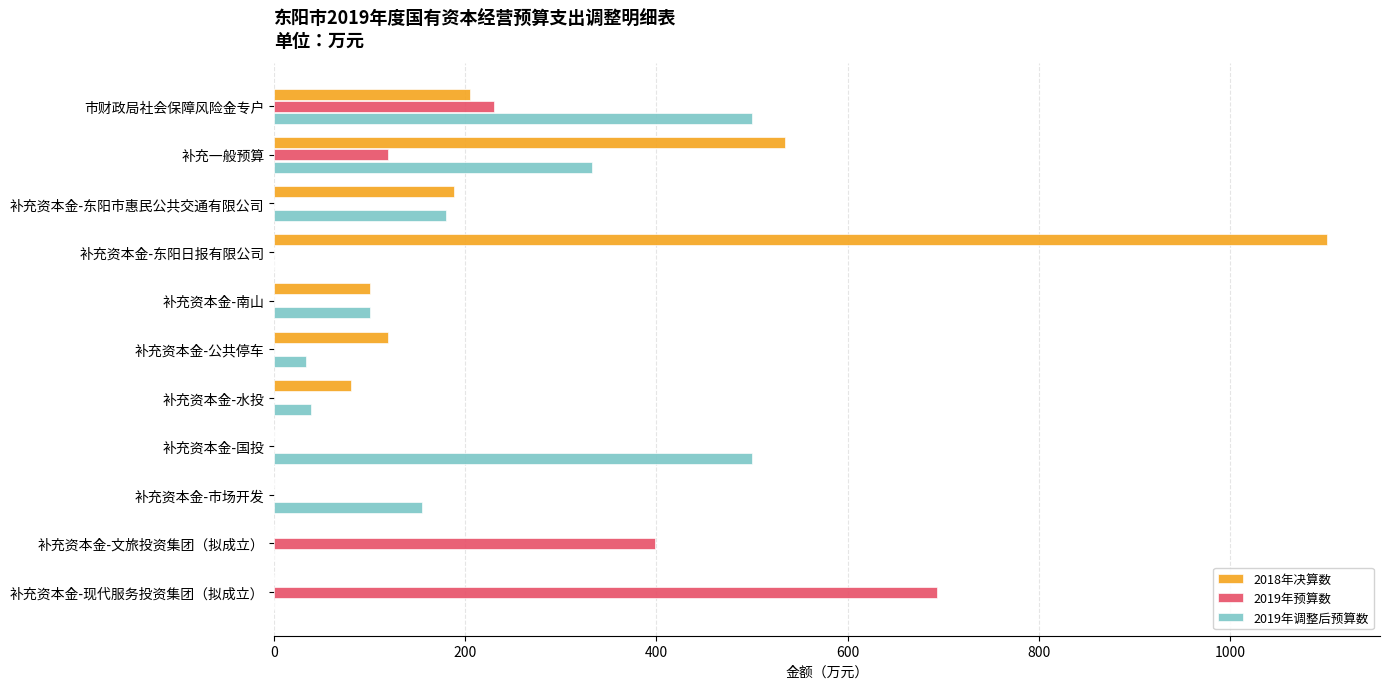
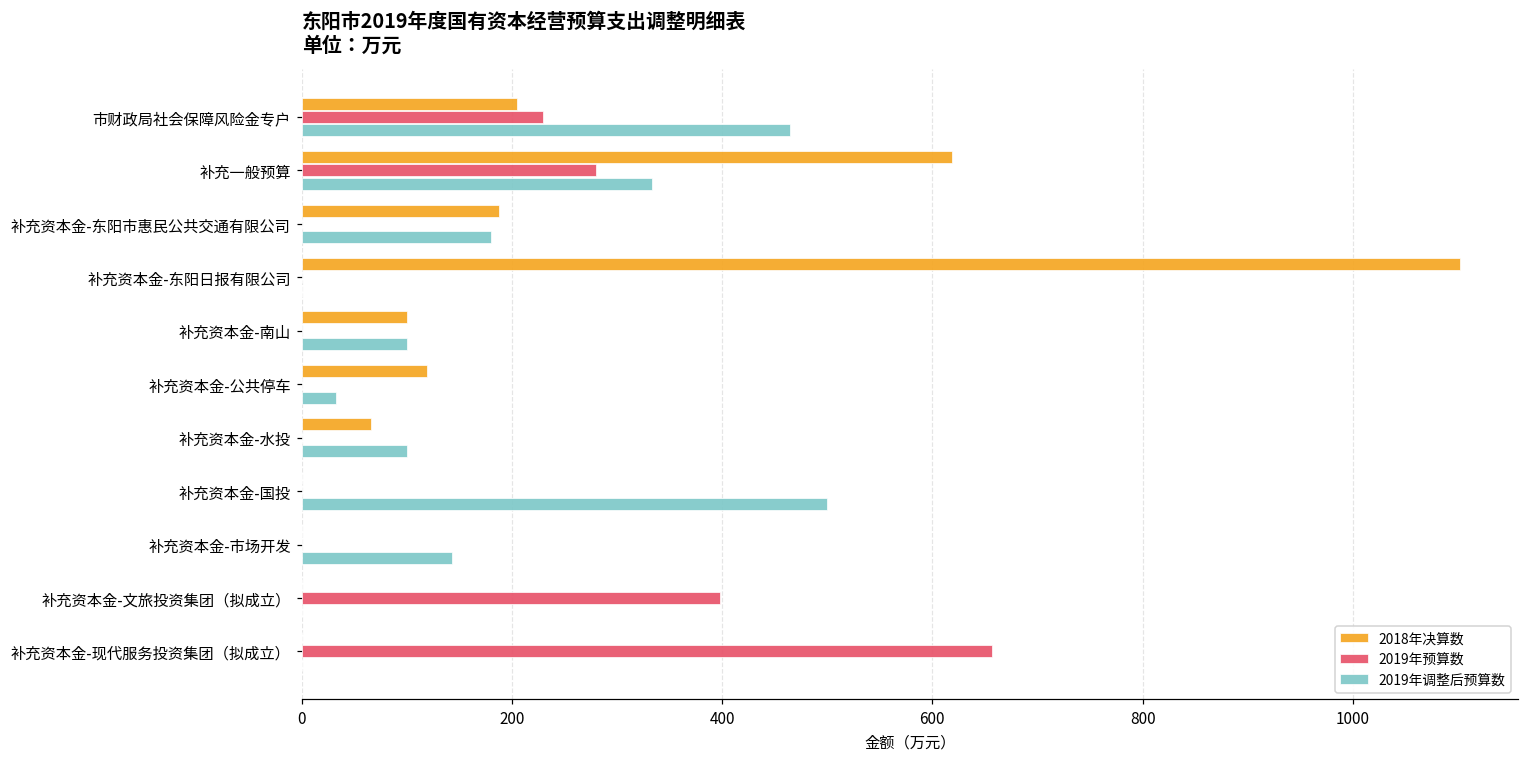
  {
    "2018年决算数": {
      "市财政局社会保障风险金专户": 210,
-     "补充一般预算": 540,
+     "补充一般预算": 620,
      "补充资本金-东阳市惠民公共交通有限公司": 190,
      "补充资本金-东阳日报有限公司": 1100,
      "补充资本金-南山": 100,
      "补充资本金-公共停车": 120,
-     "补充资本金-水投": 80,
+     "补充资本金-水投": 70,
      "补充资本金-国投": 0,
      "补充资本金-市场开发": 0,
      "补充资本金-文旅投资集团（拟成立）": 0,
      "补充资本金-现代服务投资集团（拟成立）": 0
    },
    "2019年预算数": {
      "市财政局社会保障风险金专户": 230,
-     "补充一般预算": 120,
+     "补充一般预算": 280,
      "补充资本金-东阳市惠民公共交通有限公司": 0,
      "补充资本金-东阳日报有限公司": 0,
      "补充资本金-南山": 0,
      "补充资本金-公共停车": 0,
      "补充资本金-水投": 0,
      "补充资本金-国投": 0,
      "补充资本金-市场开发": 0,
      "补充资本金-文旅投资集团（拟成立）": 400,
-     "补充资本金-现代服务投资集团（拟成立）": 690
+     "补充资本金-现代服务投资集团（拟成立）": 660
    },
    "2019年调整后预算数": {
-     "市财政局社会保障风险金专户": 500,
+     "市财政局社会保障风险金专户": 470,
      "补充一般预算": 330,
      "补充资本金-东阳市惠民公共交通有限公司": 180,
      "补充资本金-东阳日报有限公司": 0,
      "补充资本金-南山": 100,
      "补充资本金-公共停车": 30,
-     "补充资本金-水投": 40,
+     "补充资本金-水投": 100,
      "补充资本金-国投": 500,
-     "补充资本金-市场开发": 160,
+     "补充资本金-市场开发": 140,
      "补充资本金-文旅投资集团（拟成立）": 0,
      "补充资本金-现代服务投资集团（拟成立）": 0
    }
  }
